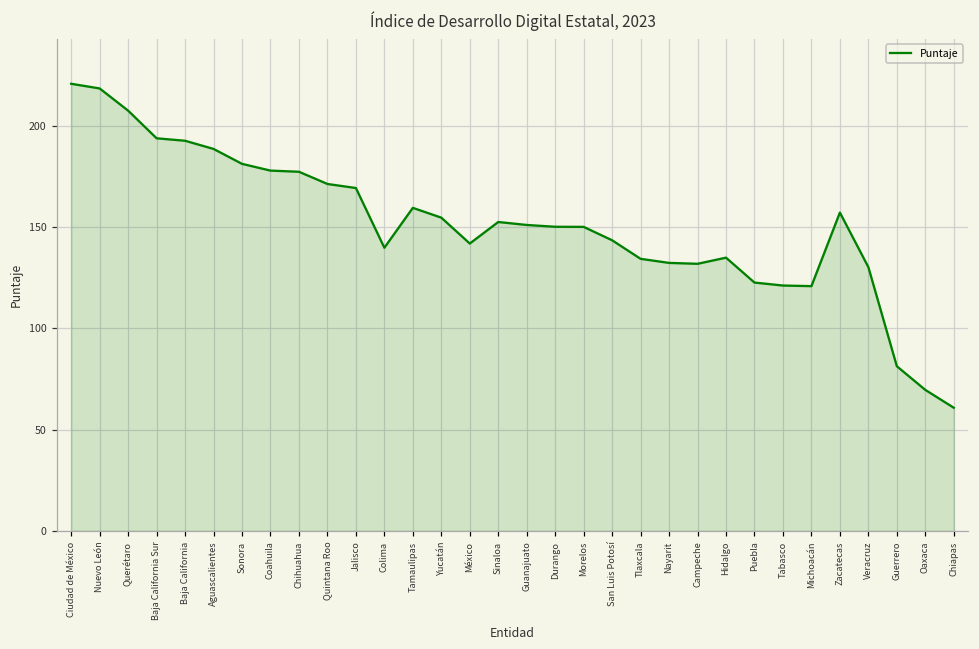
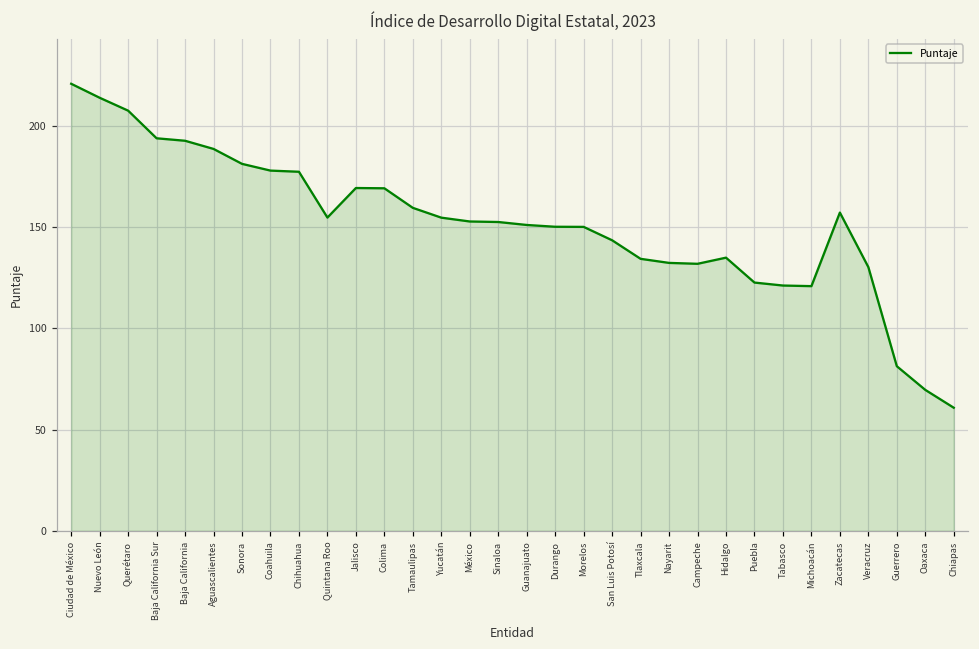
  {
    "Ciudad de México": 221,
-   "Nuevo León": 219,
+   "Nuevo León": 214,
    "Querétaro": 208,
    "Baja California Sur": 194,
    "Baja California": 193,
    "Aguascalientes": 189,
    "Sonora": 181,
    "Coahuila": 178,
    "Chihuahua": 177,
-   "Quintana Roo": 171,
+   "Quintana Roo": 155,
    "Jalisco": 169,
-   "Colima": 140,
+   "Colima": 169,
    "Tamaulipas": 160,
    "Yucatán": 155,
-   "México": 142,
+   "México": 153,
    "Sinaloa": 153,
    "Guanajuato": 151,
    "Durango": 150,
    "Morelos": 150,
    "San Luis Potosí": 144,
    "Tlaxcala": 134,
    "Nayarit": 132,
    "Campeche": 132,
    "Hidalgo": 135,
    "Puebla": 123,
    "Tabasco": 121,
    "Michoacán": 121,
    "Zacatecas": 157,
    "Veracruz": 130,
    "Guerrero": 81,
    "Oaxaca": 70,
    "Chiapas": 61
  }
